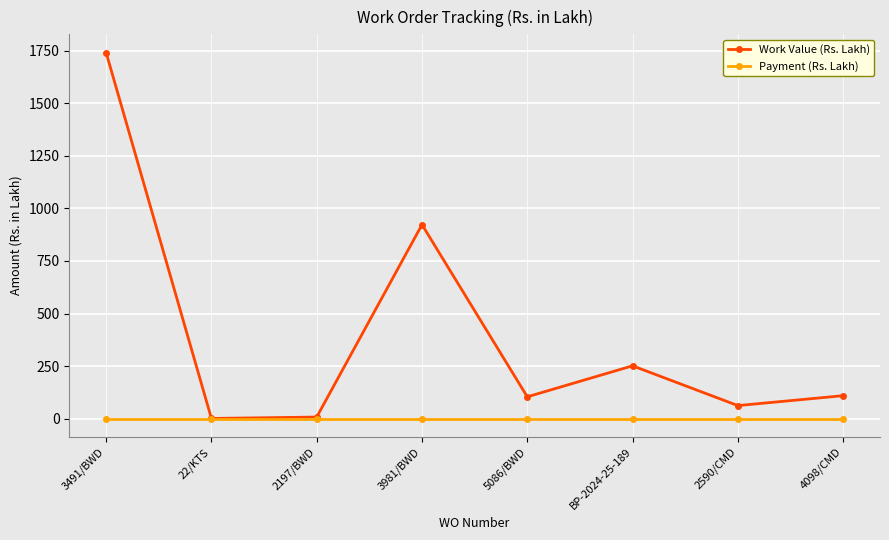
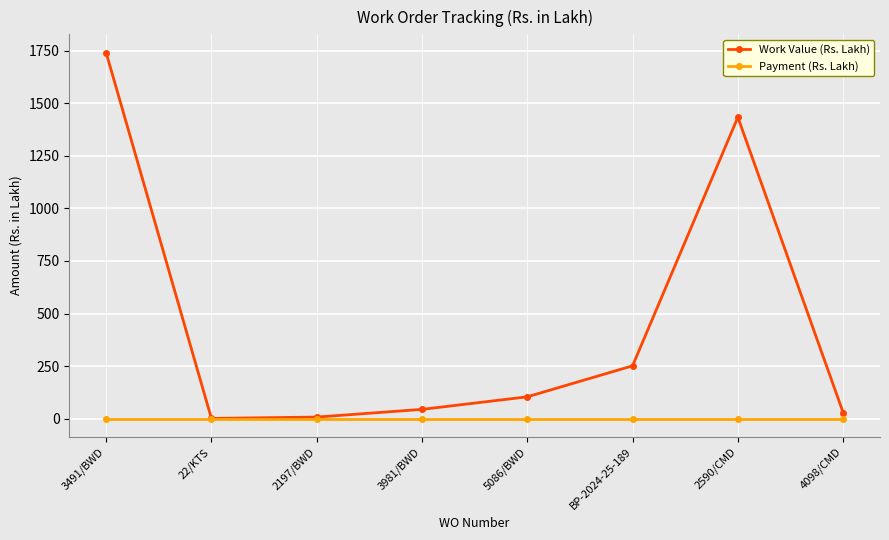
  {
    "Work Value (Rs. Lakh)": {
      "3491/BWD": 1740,
-     "3981/BWD": 920,
+     "3981/BWD": 40,
      "5086/BWD": 100,
      "BP-2024-25-189": 250,
-     "2590/CMD": 60,
-     "4098/CMD": 110
+     "2590/CMD": 1430,
+     "4098/CMD": 30
    },
    "Payment (Rs. Lakh)": {
      "3491/BWD": 0,
      "3981/BWD": 0,
      "5086/BWD": 0,
      "BP-2024-25-189": 0,
      "2590/CMD": 0,
      "4098/CMD": 0
    }
  }
